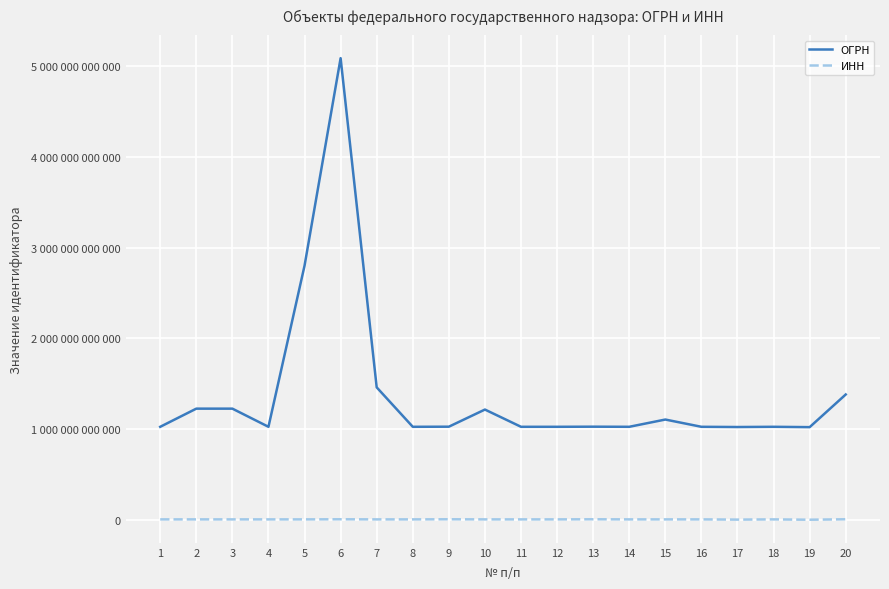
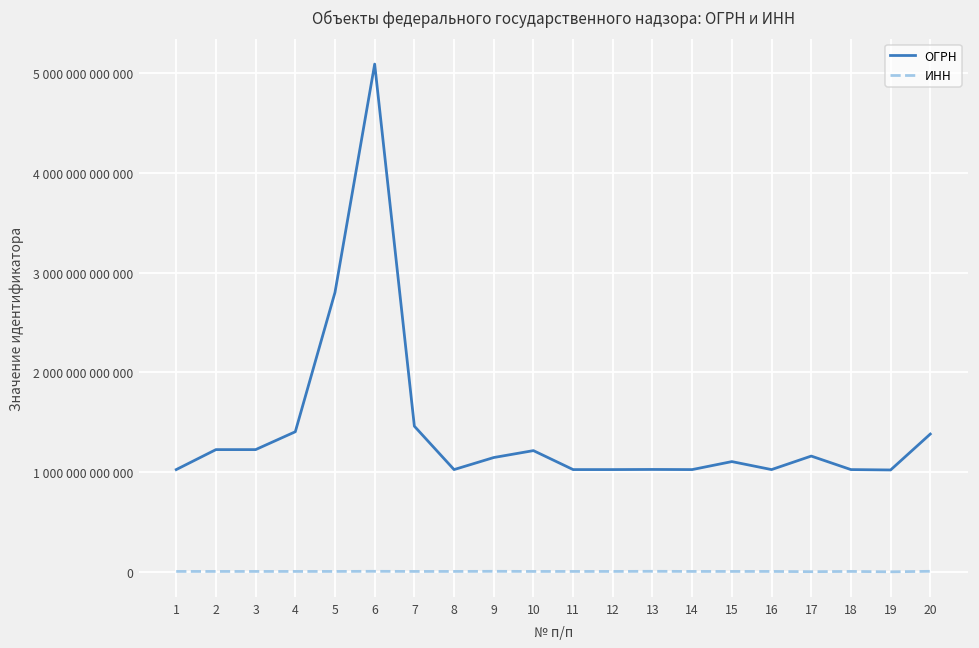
  {
    "ОГРН": {
      "1": 1000000000000,
      "2": 1200000000000,
      "3": 1200000000000,
-     "4": 1000000000000,
+     "4": 1400000000000,
      "5": 2800000000000,
      "6": 5100000000000,
      "7": 1500000000000,
      "8": 1000000000000,
-     "9": 1000000000000,
+     "9": 1100000000000,
      "10": 1200000000000,
      "11": 1000000000000,
      "12": 1000000000000,
      "13": 1000000000000,
      "14": 1000000000000,
      "15": 1100000000000,
      "16": 1000000000000,
-     "17": 1000000000000,
+     "17": 1200000000000,
      "18": 1000000000000,
      "19": 1000000000000,
      "20": 1400000000000
    },
    "ИНН": {
      "1": 0,
      "2": 0,
      "3": 0,
      "4": 0,
      "5": 0,
      "6": 0,
      "7": 0,
      "8": 0,
      "9": 0,
      "10": 0,
      "11": 0,
      "12": 0,
      "13": 0,
      "14": 0,
      "15": 0,
      "16": 0,
      "17": 0,
      "18": 0,
      "19": 0,
      "20": 0
    }
  }
